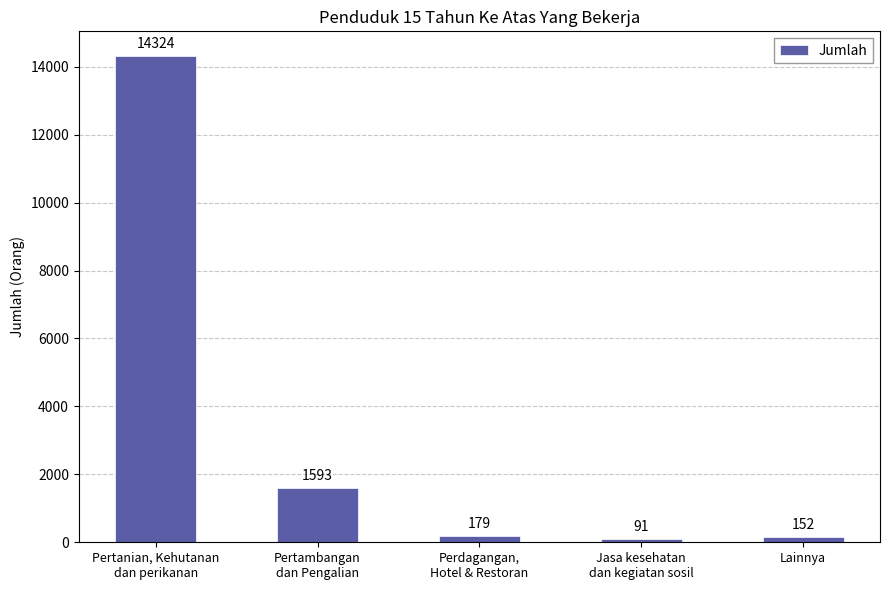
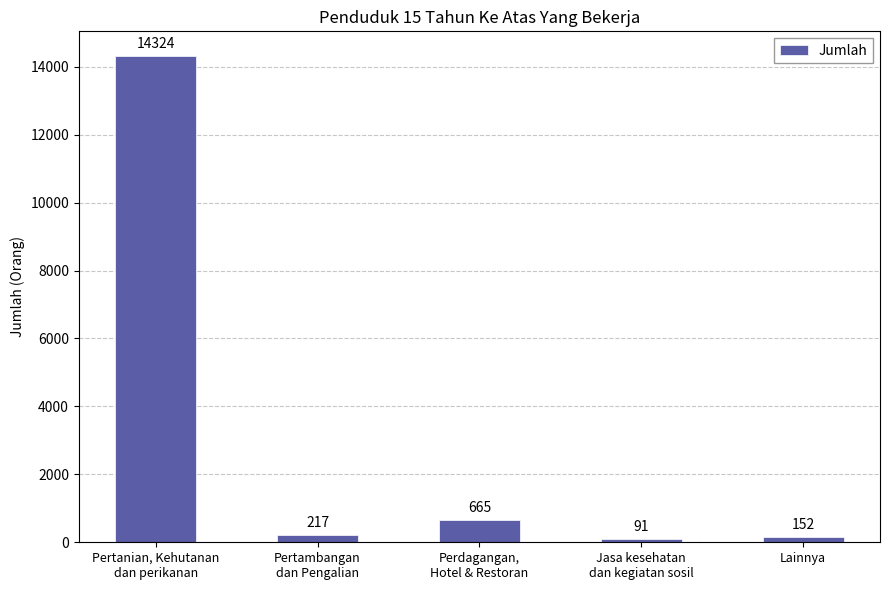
  {
    "Pertanian, Kehutanan dan perikanan": 14324,
-   "Pertambangan dan Pengalian": 1593,
-   "Perdagangan, Hotel & Restoran": 179,
+   "Pertambangan dan Pengalian": 217,
+   "Perdagangan, Hotel & Restoran": 665,
    "Jasa kesehatan dan kegiatan sosil": 91,
    "Lainnya": 152
  }
